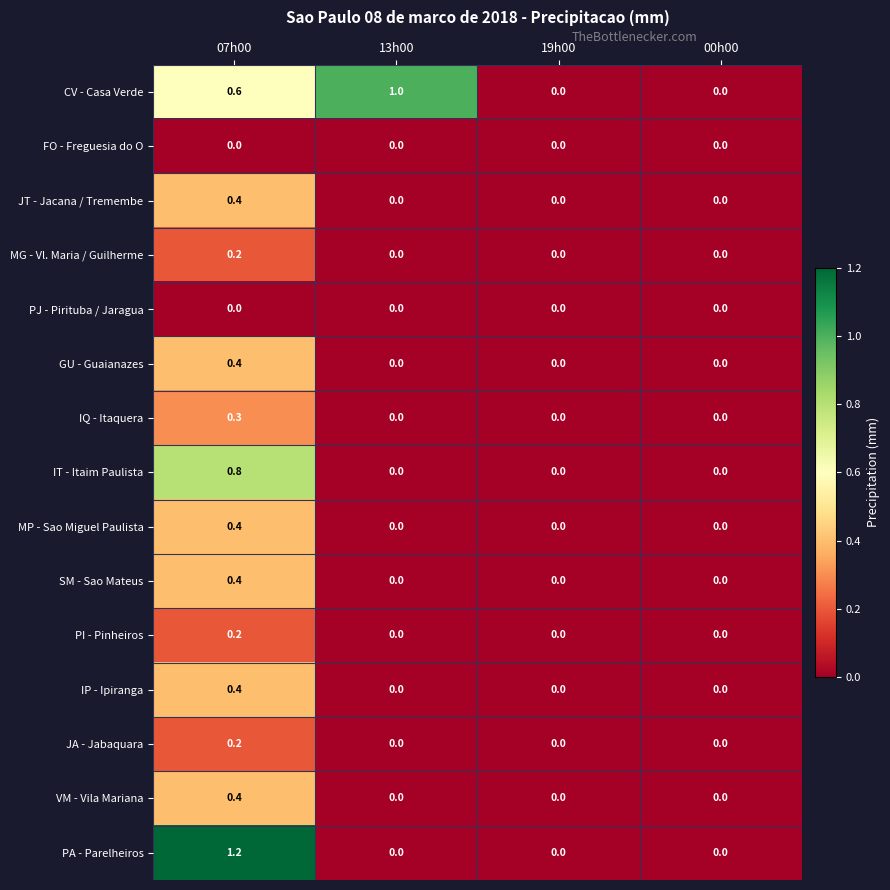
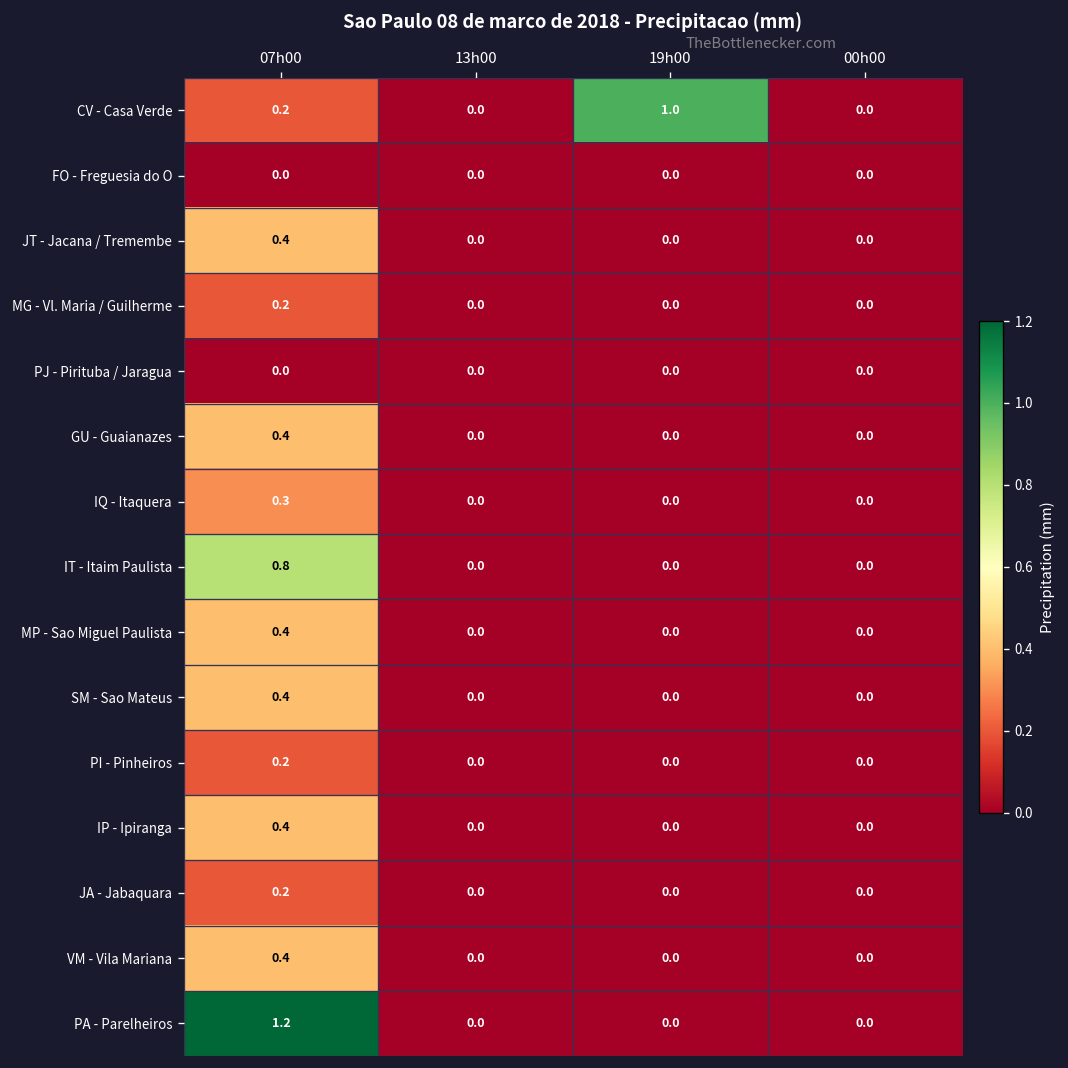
  {
    "CV - Casa Verde": {
-     "07h00": 0.6,
-     "13h00": 1.0,
-     "19h00": 0.0,
+     "07h00": 0.2,
+     "13h00": 0.0,
+     "19h00": 1.0,
      "00h00": 0.0
    },
    "FO - Freguesia do O": {
      "07h00": 0.0,
      "13h00": 0.0,
      "19h00": 0.0,
      "00h00": 0.0
    },
    "JT - Jacana / Tremembe": {
      "07h00": 0.4,
      "13h00": 0.0,
      "19h00": 0.0,
      "00h00": 0.0
    },
    "MG - Vl. Maria / Guilherme": {
      "07h00": 0.2,
      "13h00": 0.0,
      "19h00": 0.0,
      "00h00": 0.0
    },
    "PJ - Pirituba / Jaragua": {
      "07h00": 0.0,
      "13h00": 0.0,
      "19h00": 0.0,
      "00h00": 0.0
    },
    "GU - Guaianazes": {
      "07h00": 0.4,
      "13h00": 0.0,
      "19h00": 0.0,
      "00h00": 0.0
    },
    "IQ - Itaquera": {
      "07h00": 0.3,
      "13h00": 0.0,
      "19h00": 0.0,
      "00h00": 0.0
    },
    "IT - Itaim Paulista": {
      "07h00": 0.8,
      "13h00": 0.0,
      "19h00": 0.0,
      "00h00": 0.0
    },
    "MP - Sao Miguel Paulista": {
      "07h00": 0.4,
      "13h00": 0.0,
      "19h00": 0.0,
      "00h00": 0.0
    },
    "SM - Sao Mateus": {
      "07h00": 0.4,
      "13h00": 0.0,
      "19h00": 0.0,
      "00h00": 0.0
    },
    "PI - Pinheiros": {
      "07h00": 0.2,
      "13h00": 0.0,
      "19h00": 0.0,
      "00h00": 0.0
    },
    "IP - Ipiranga": {
      "07h00": 0.4,
      "13h00": 0.0,
      "19h00": 0.0,
      "00h00": 0.0
    },
    "JA - Jabaquara": {
      "07h00": 0.2,
      "13h00": 0.0,
      "19h00": 0.0,
      "00h00": 0.0
    },
    "VM - Vila Mariana": {
      "07h00": 0.4,
      "13h00": 0.0,
      "19h00": 0.0,
      "00h00": 0.0
    },
    "PA - Parelheiros": {
      "07h00": 1.2,
      "13h00": 0.0,
      "19h00": 0.0,
      "00h00": 0.0
    }
  }
